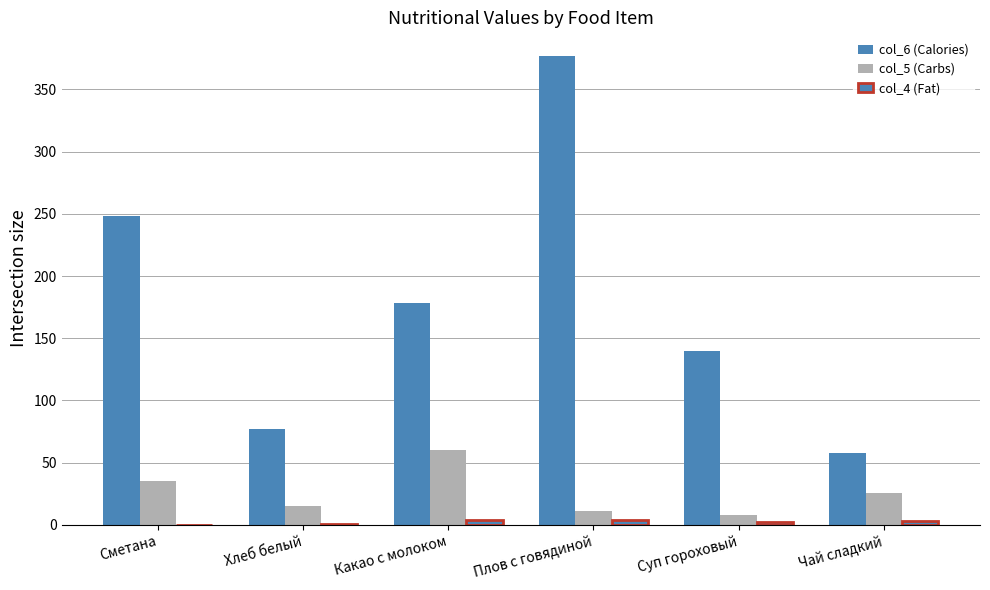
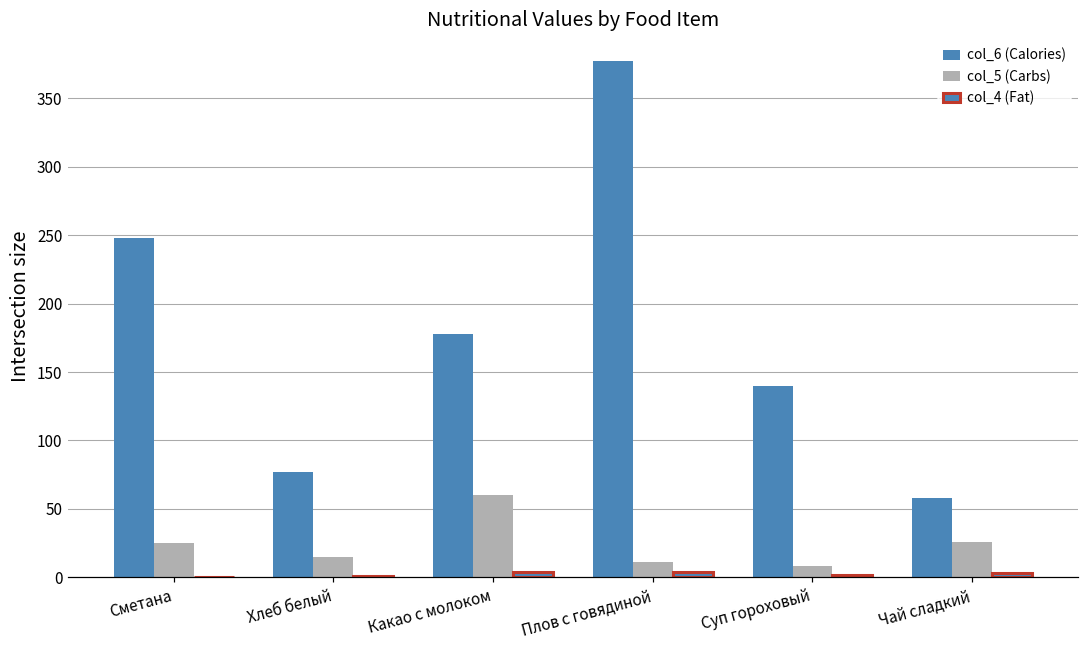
  {
    "col_5 (Carbs)": {
-     "Сметана": 35,
+     "Сметана": 25,
      "Хлеб белый": 15,
      "Какао с молоком": 60,
      "Плов с говядиной": 11,
      "Суп гороховый": 8,
      "Чай сладкий": 26
    }
  }
